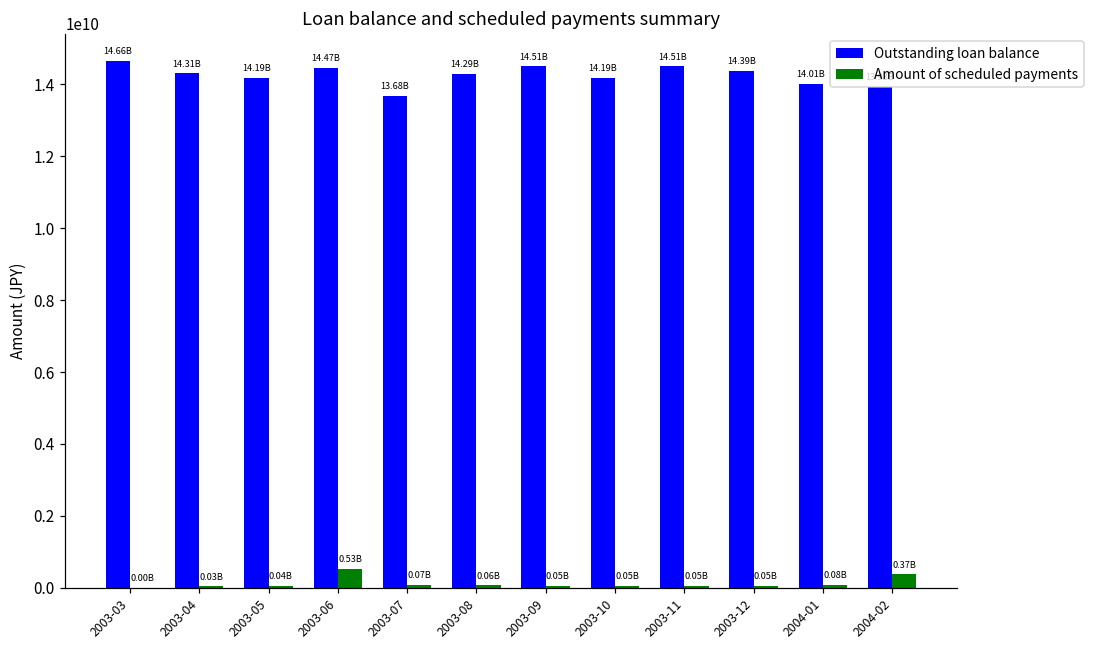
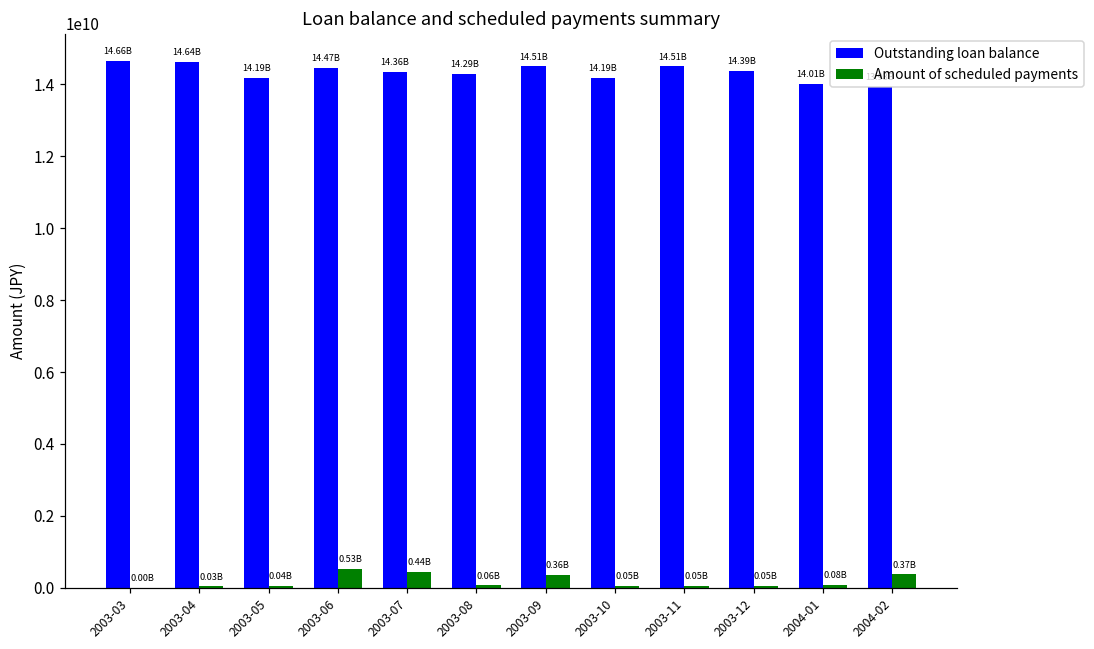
  {
    "Outstanding loan balance": {
      "2003-03": "14.66B",
-     "2003-04": "14.31B",
+     "2003-04": "14.64B",
      "2003-05": "14.19B",
      "2003-06": "14.47B",
-     "2003-07": "13.68B",
+     "2003-07": "14.36B",
      "2003-08": "14.29B",
      "2003-09": "14.51B",
      "2003-10": "14.19B",
      "2003-11": "14.51B",
      "2003-12": "14.39B",
      "2004-01": "14.01B"
    },
    "Amount of scheduled payments": {
      "2003-03": "0.00B",
      "2003-04": "0.03B",
      "2003-05": "0.04B",
      "2003-06": "0.53B",
-     "2003-07": "0.07B",
+     "2003-07": "0.44B",
      "2003-08": "0.06B",
-     "2003-09": "0.05B",
+     "2003-09": "0.36B",
      "2003-10": "0.05B",
      "2003-11": "0.05B",
      "2003-12": "0.05B",
      "2004-01": "0.08B",
      "2004-02": "0.37B"
    }
  }
